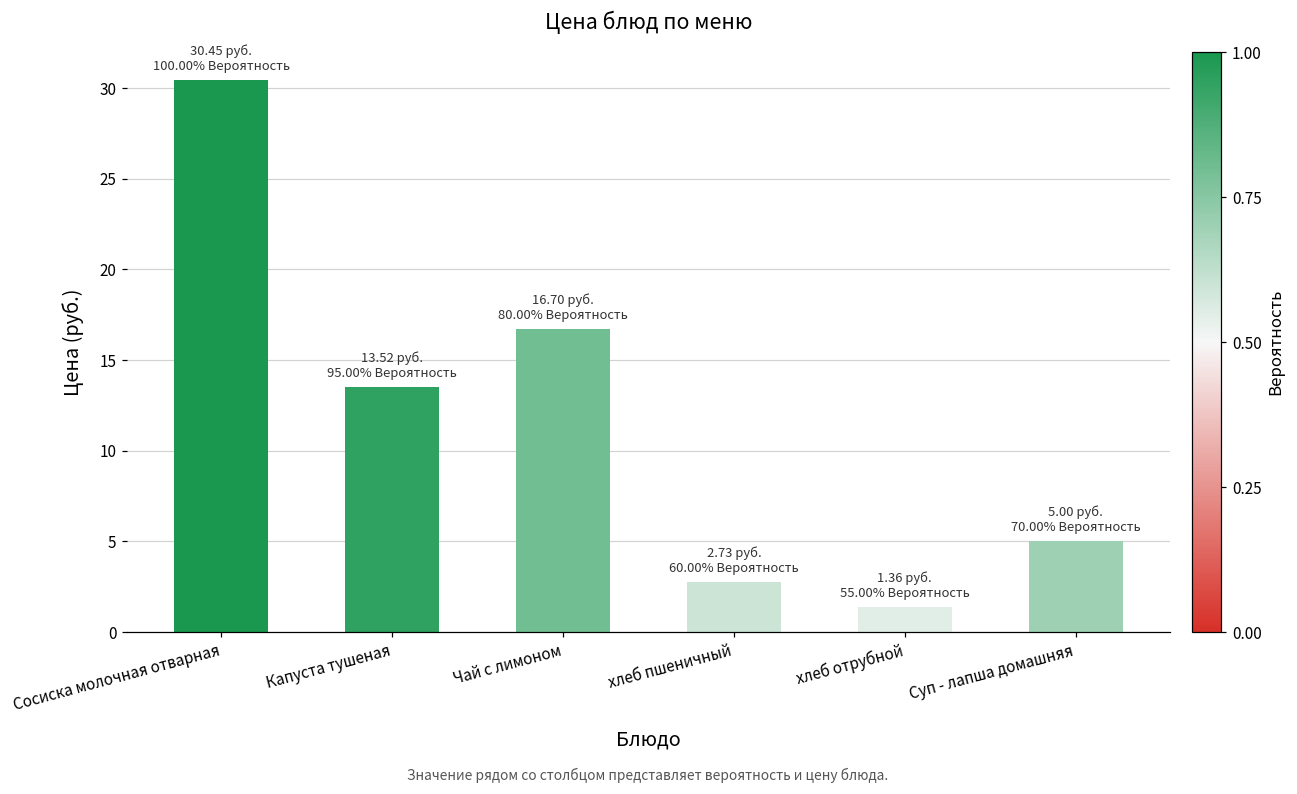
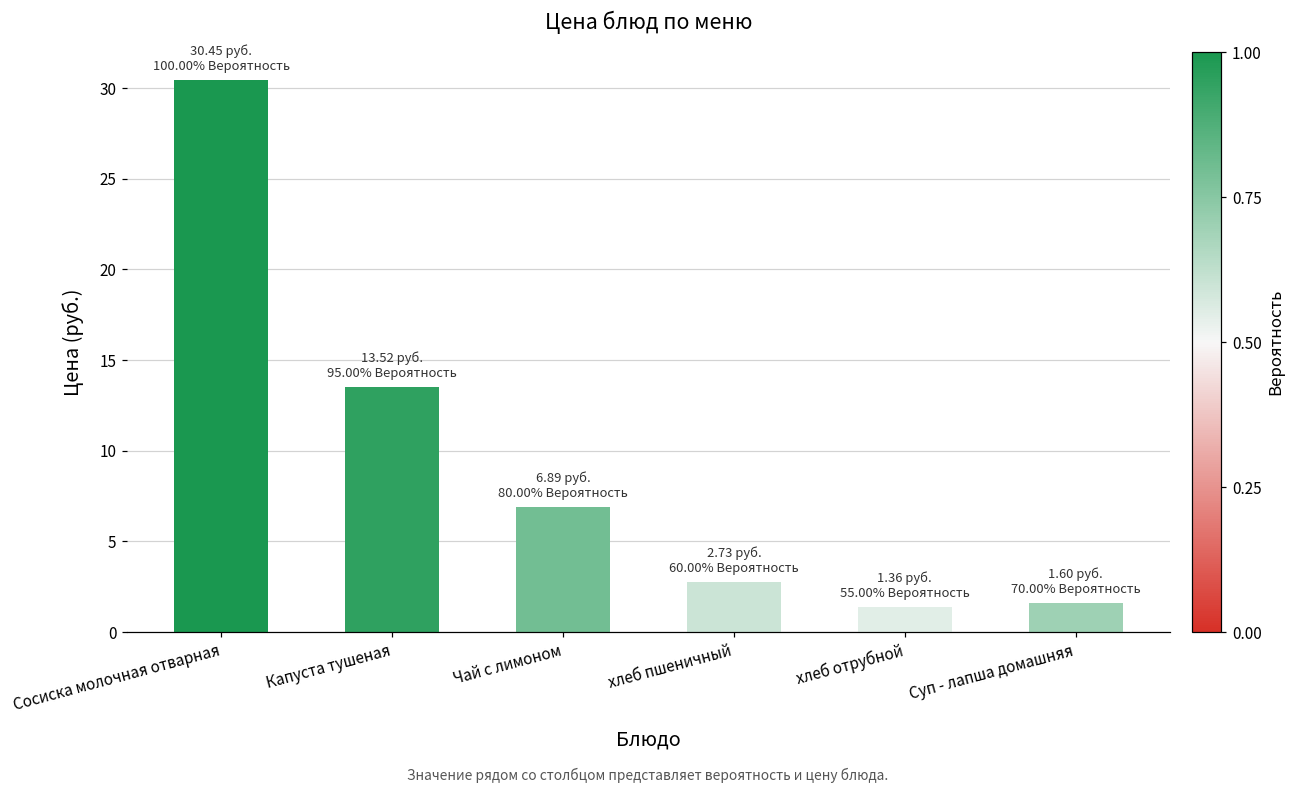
  {
    "Сосиска молочная отварная": 30.45,
    "Капуста тушеная": 13.52,
-   "Чай с лимоном": 16.70,
+   "Чай с лимоном": 6.89,
    "хлеб пшеничный": 2.73,
    "хлеб отрубной": 1.36,
-   "Суп - лапша домашняя": 5.00
+   "Суп - лапша домашняя": 1.60
  }
